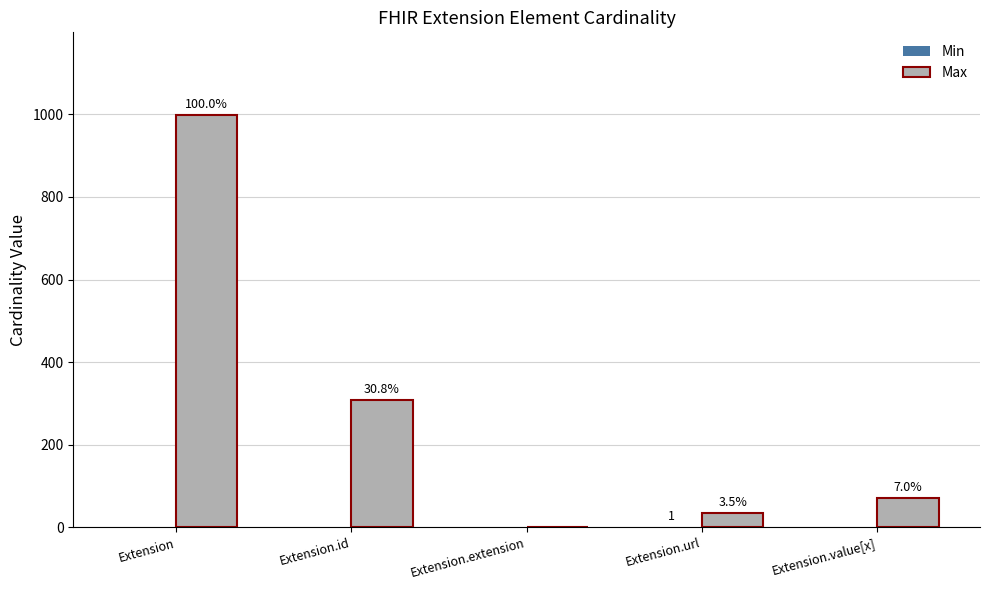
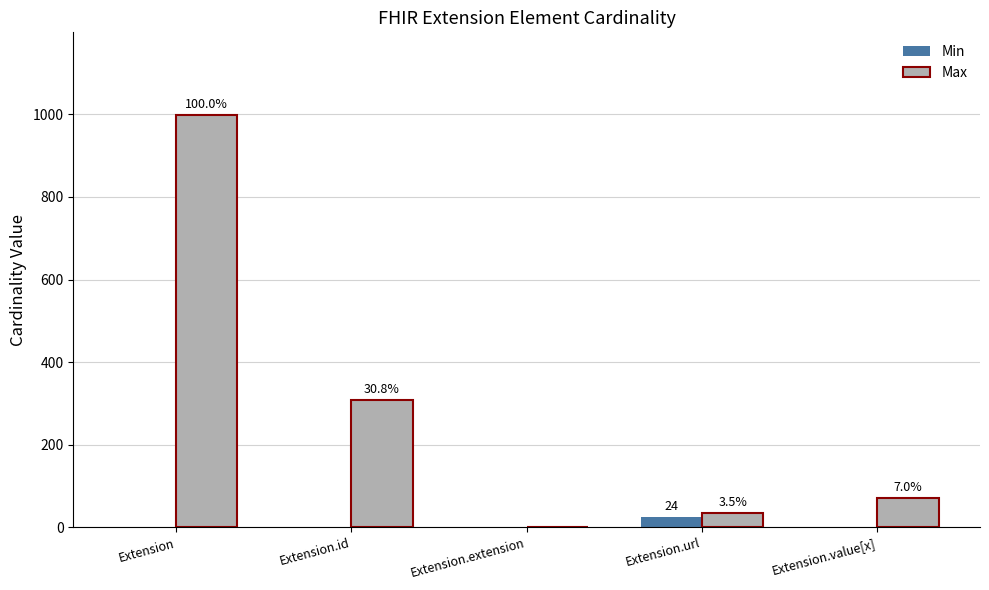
  {
    "Min": {
-     "Extension.url": 1
+     "Extension.url": 24
    },
    "Max": {
      "Extension.extension": 0
    }
  }
